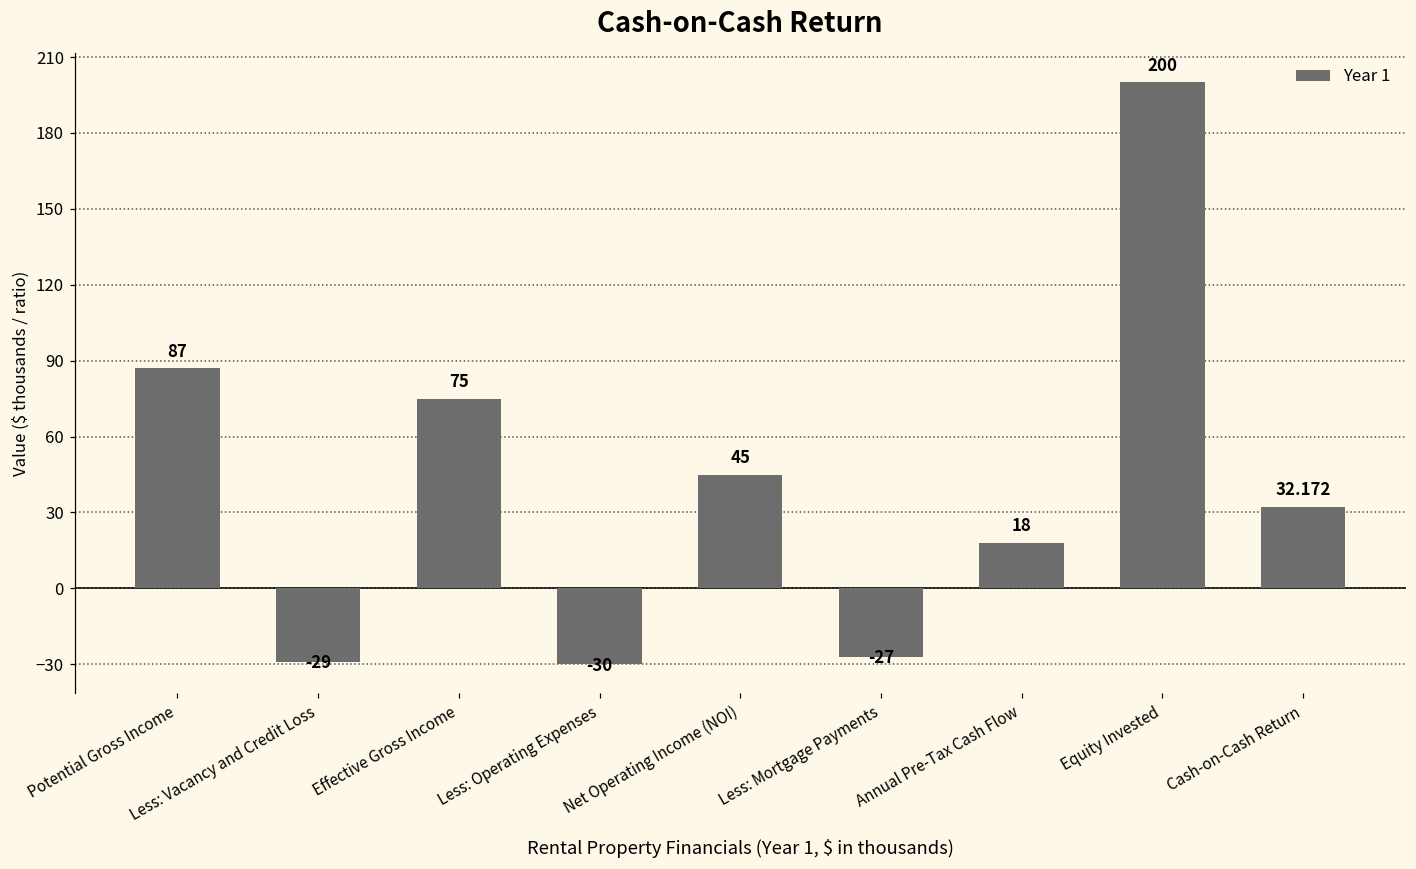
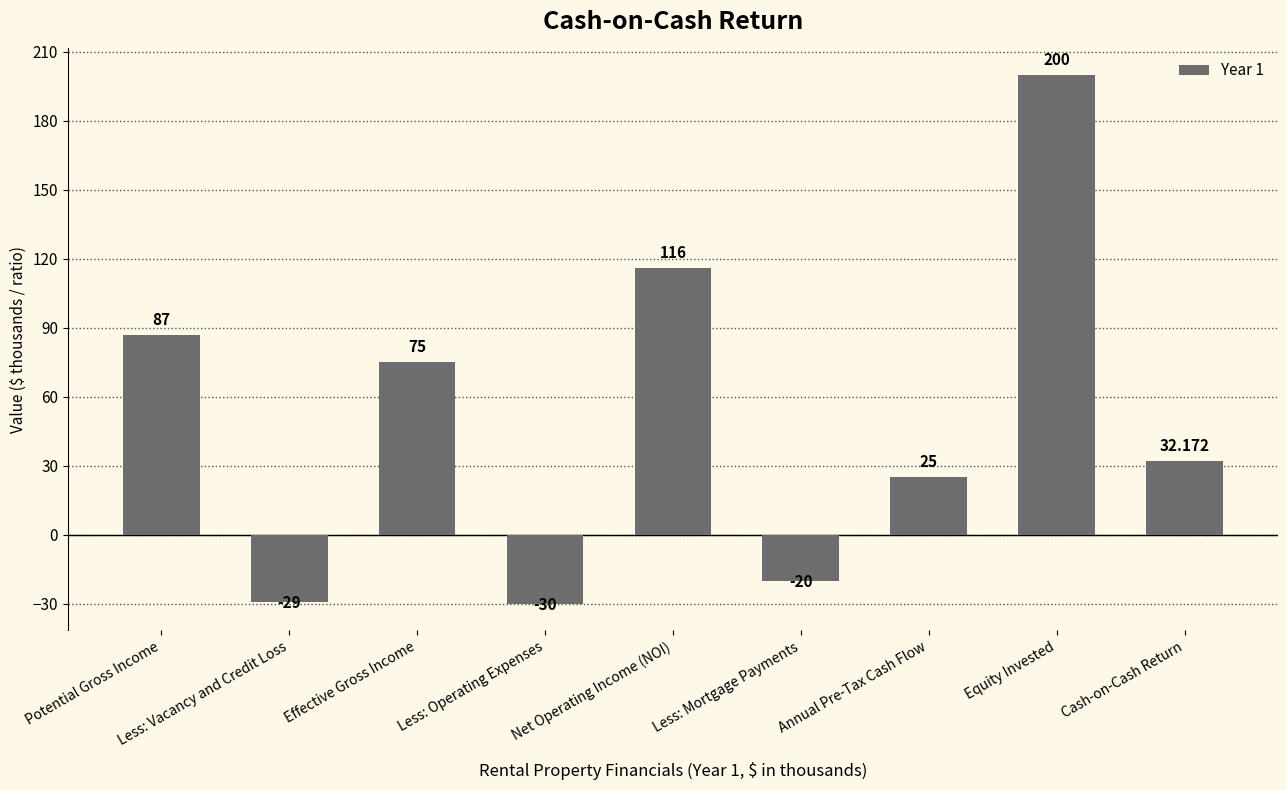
  {
    "Potential Gross Income": 87,
    "Less: Vacancy and Credit Loss": -29,
    "Effective Gross Income": 75,
    "Less: Operating Expenses": -30,
-   "Net Operating Income (NOI)": 45,
-   "Less: Mortgage Payments": -27,
-   "Annual Pre-Tax Cash Flow": 18,
+   "Net Operating Income (NOI)": 116,
+   "Less: Mortgage Payments": -20,
+   "Annual Pre-Tax Cash Flow": 25,
    "Equity Invested": 200,
    "Cash-on-Cash Return": 32.172
  }
